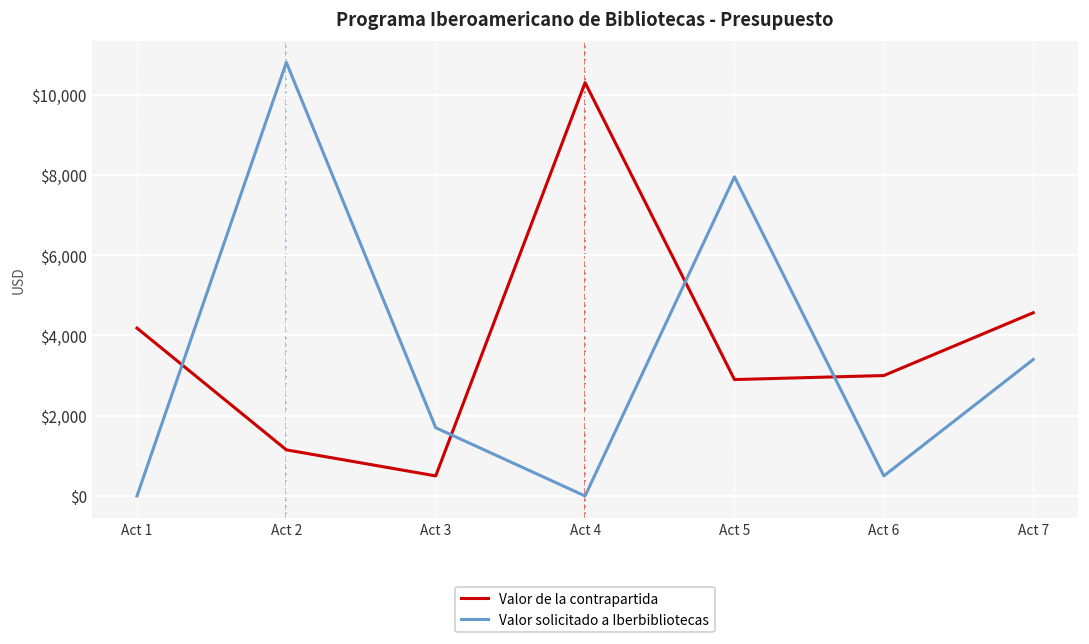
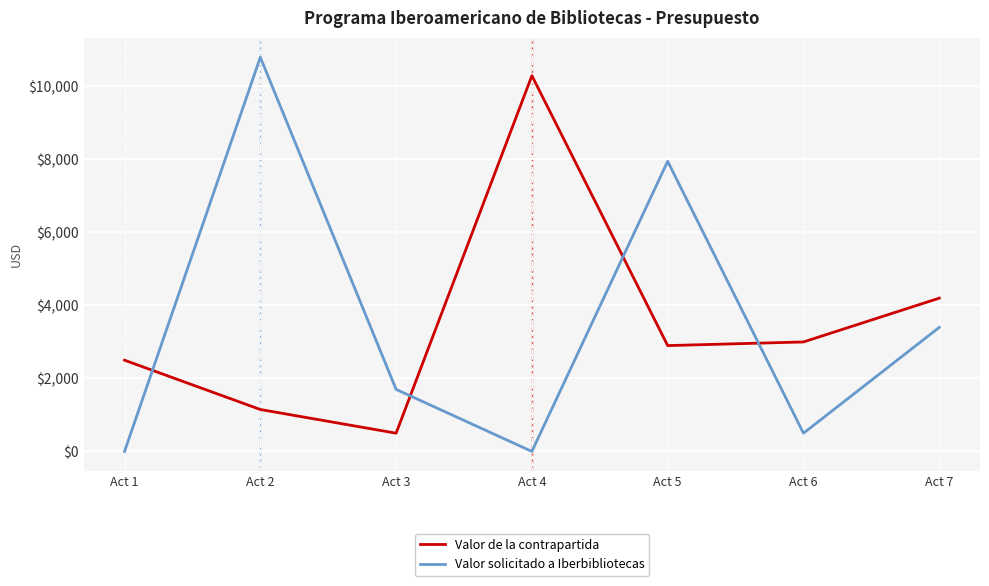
  {
    "Valor de la contrapartida": {
-     "Act 1": "$4,200",
+     "Act 1": "$2,500",
      "Act 2": "$1,100",
      "Act 3": "$500",
      "Act 4": "$10,300",
      "Act 5": "$2,900",
      "Act 6": "$3,000",
-     "Act 7": "$4,600"
+     "Act 7": "$4,200"
    },
    "Valor solicitado a Iberbibliotecas": {
      "Act 1": "$0",
      "Act 2": "$10,800",
      "Act 3": "$1,700",
      "Act 4": "$0",
      "Act 5": "$8,000",
      "Act 6": "$500",
      "Act 7": "$3,400"
    }
  }
